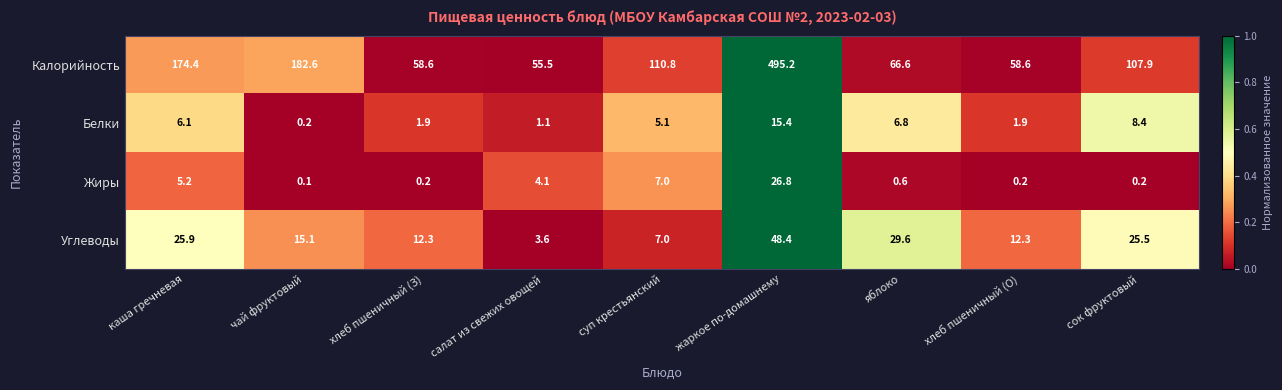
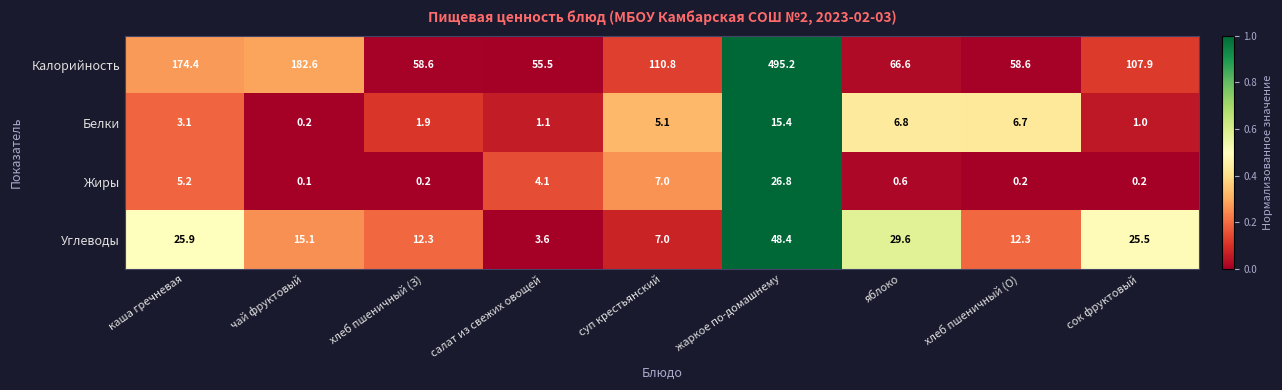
  {
    "Калорийность": {
      "каша гречневая": 174.4,
      "чай фруктовый": 182.6,
      "хлеб пшеничный (З)": 58.6,
      "салат из свежих овощей": 55.5,
      "суп крестьянский": 110.8,
      "жаркое по-домашнему": 495.2,
      "яблоко": 66.6,
      "хлеб пшеничный (О)": 58.6,
      "сок фруктовый": 107.9
    },
    "Белки": {
-     "каша гречневая": 6.1,
+     "каша гречневая": 3.1,
      "чай фруктовый": 0.2,
      "хлеб пшеничный (З)": 1.9,
      "салат из свежих овощей": 1.1,
      "суп крестьянский": 5.1,
      "жаркое по-домашнему": 15.4,
      "яблоко": 6.8,
-     "хлеб пшеничный (О)": 1.9,
-     "сок фруктовый": 8.4
+     "хлеб пшеничный (О)": 6.7,
+     "сок фруктовый": 1.0
    },
    "Жиры": {
      "каша гречневая": 5.2,
      "чай фруктовый": 0.1,
      "хлеб пшеничный (З)": 0.2,
      "салат из свежих овощей": 4.1,
      "суп крестьянский": 7.0,
      "жаркое по-домашнему": 26.8,
      "яблоко": 0.6,
      "хлеб пшеничный (О)": 0.2,
      "сок фруктовый": 0.2
    },
    "Углеводы": {
      "каша гречневая": 25.9,
      "чай фруктовый": 15.1,
      "хлеб пшеничный (З)": 12.3,
      "салат из свежих овощей": 3.6,
      "суп крестьянский": 7.0,
      "жаркое по-домашнему": 48.4,
      "яблоко": 29.6,
      "хлеб пшеничный (О)": 12.3,
      "сок фруктовый": 25.5
    }
  }
